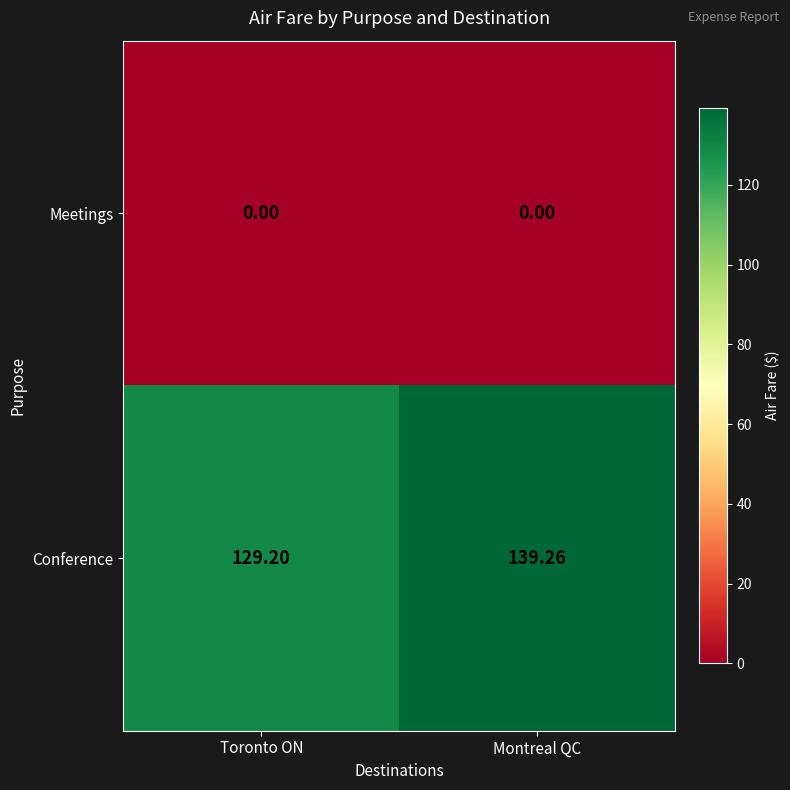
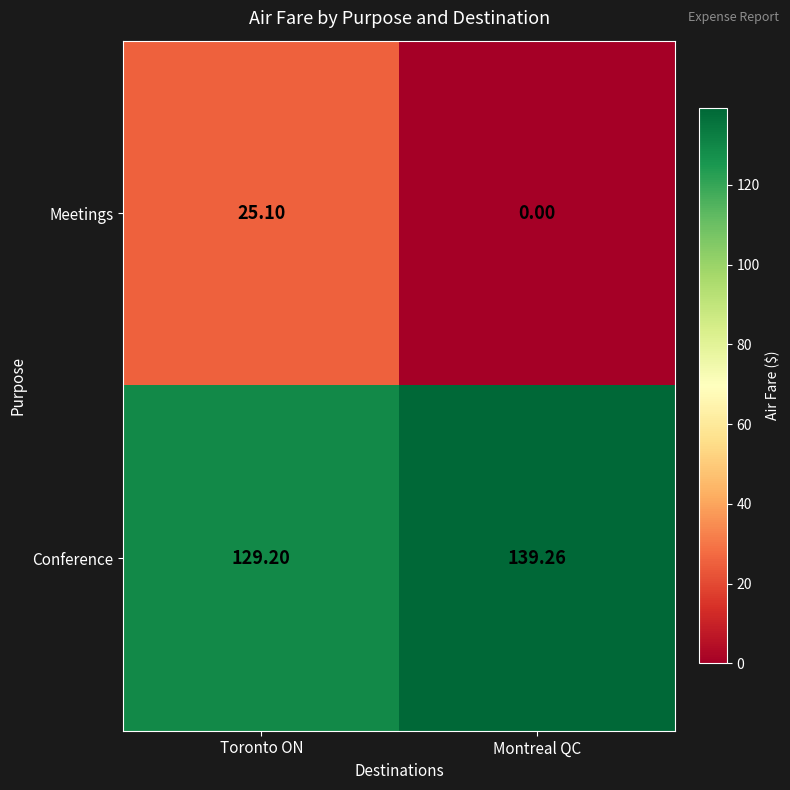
  {
    "Meetings": {
-     "Toronto ON": 0.00,
+     "Toronto ON": 25.10,
      "Montreal QC": 0.00
    },
    "Conference": {
      "Toronto ON": 129.20,
      "Montreal QC": 139.26
    }
  }
